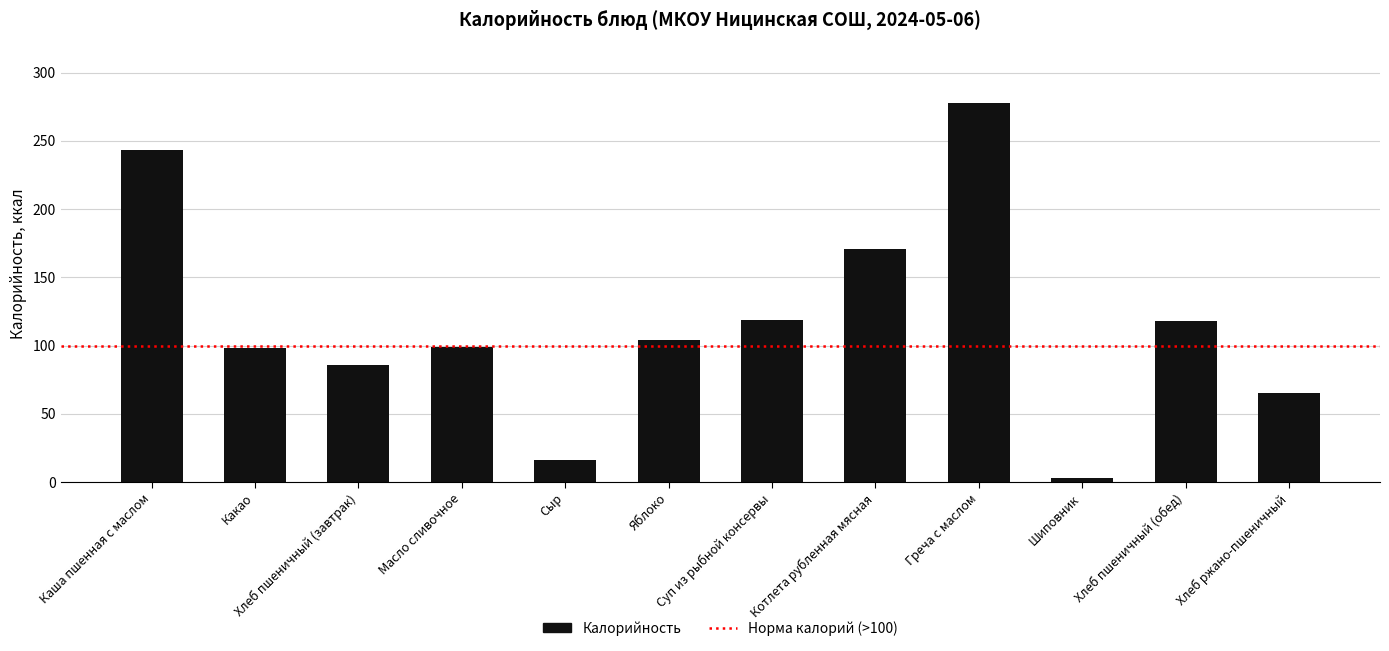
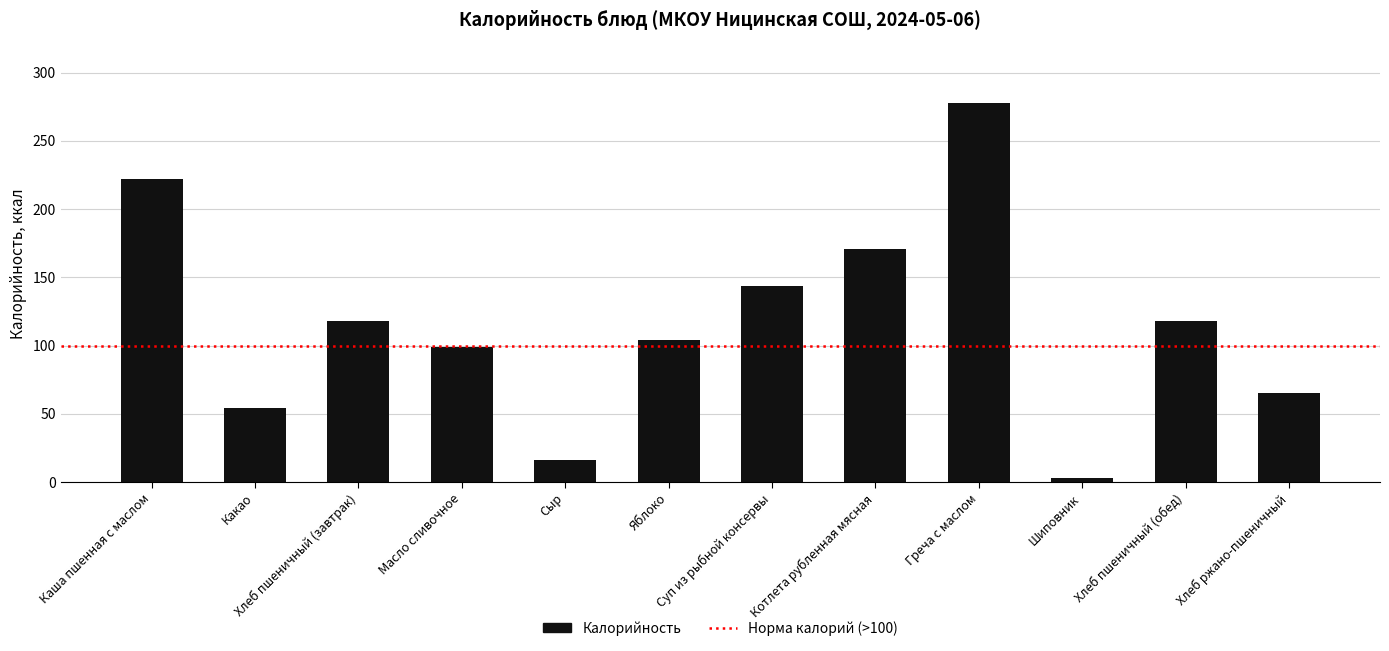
  {
-   "Каша пшенная с маслом": 243,
-   "Какао": 98,
-   "Хлеб пшеничный (завтрак)": 86,
+   "Каша пшенная с маслом": 222,
+   "Какао": 54,
+   "Хлеб пшеничный (завтрак)": 118,
    "Масло сливочное": 99,
    "Сыр": 16,
    "Яблоко": 104,
-   "Суп из рыбной консервы": 119,
+   "Суп из рыбной консервы": 144,
    "Котлета рубленная мясная": 171,
    "Греча с маслом": 278,
    "Шиповник": 3,
    "Хлеб пшеничный (обед)": 118,
    "Хлеб ржано-пшеничный": 65
  }
